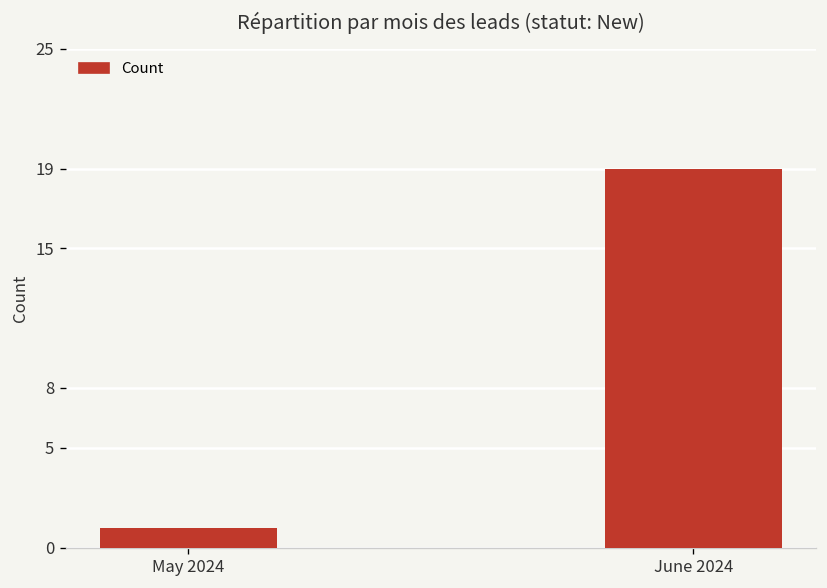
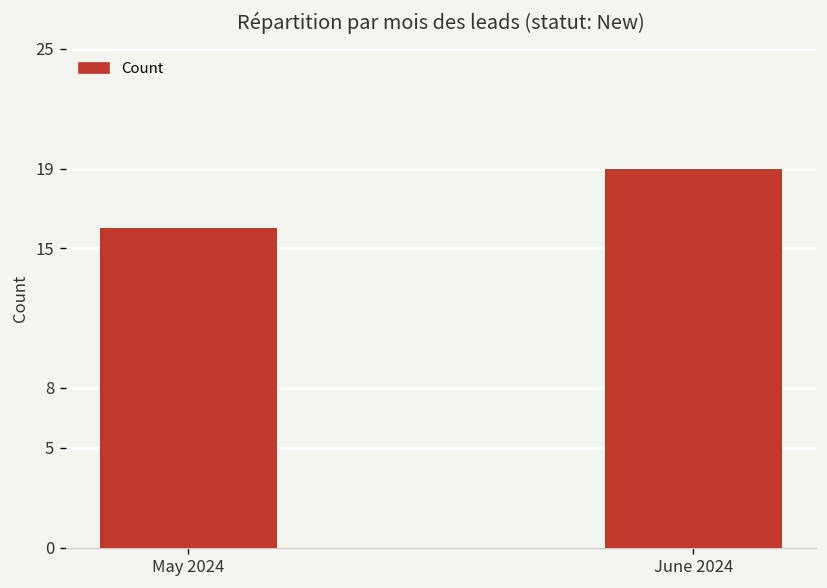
  {
-   "May 2024": 1,
+   "May 2024": 16,
    "June 2024": 19
  }
